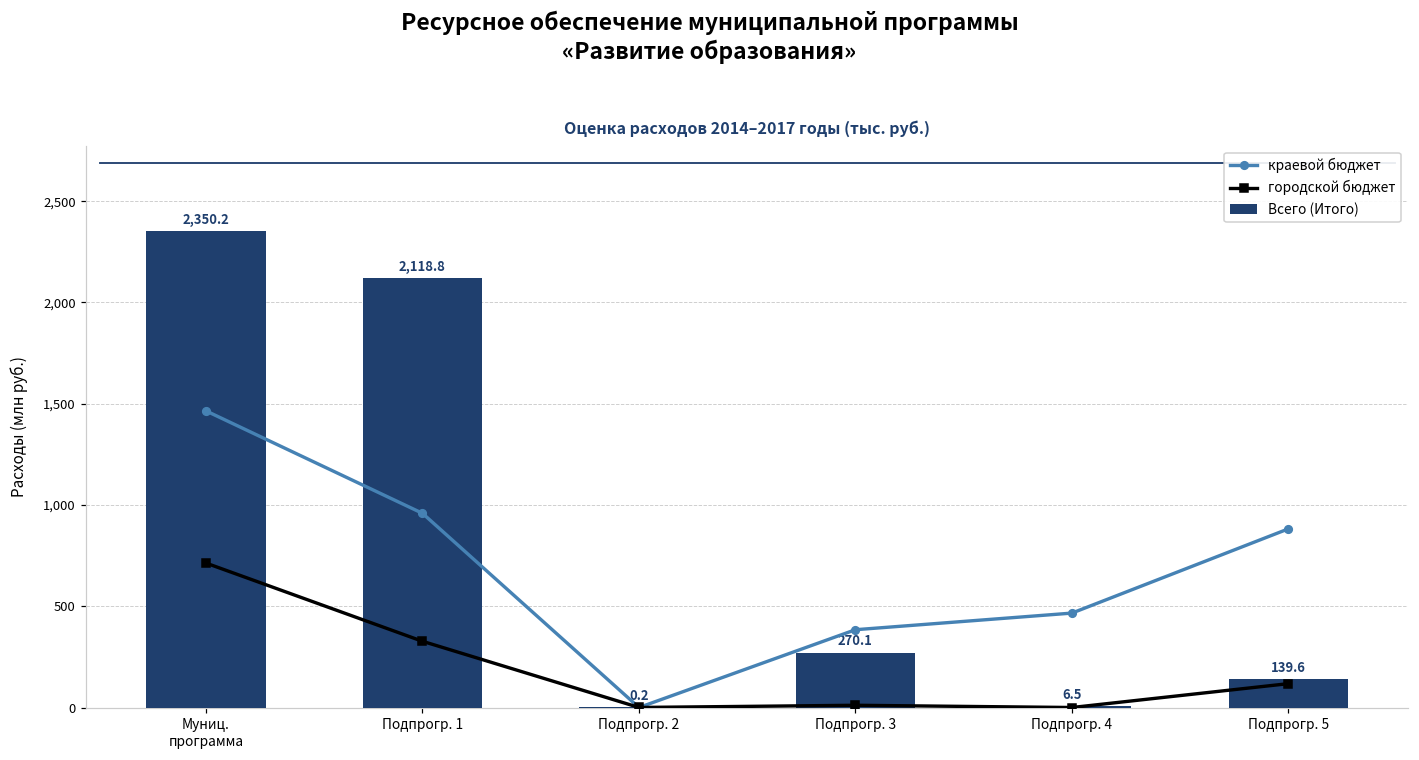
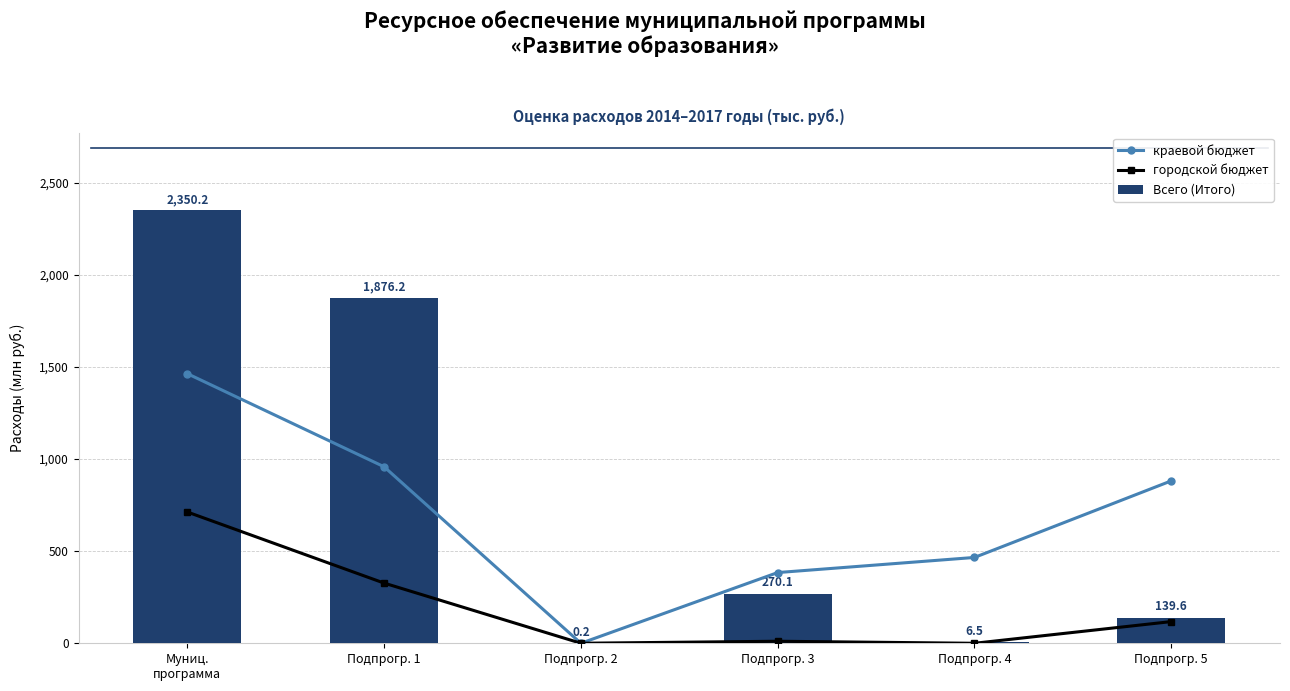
  {
    "краевой бюджет": {
      "Муниц. программа": "1,460",
      "Подпрогр. 1": "960",
      "Подпрогр. 4": "470",
      "Подпрогр. 5": "880"
    },
    "Всего (Итого)": {
      "Муниц. программа": "2,350.2",
-     "Подпрогр. 1": "2,118.8",
+     "Подпрогр. 1": "1,876.2",
      "Подпрогр. 2": "0.2",
      "Подпрогр. 3": "270.1",
      "Подпрогр. 4": "6.5",
      "Подпрогр. 5": "139.6"
    },
    "городской бюджет": {
      "Муниц. программа": "710",
      "Подпрогр. 1": "330",
      "Подпрогр. 3": "10",
      "Подпрогр. 4": "0",
      "Подпрогр. 5": "120"
    }
  }
